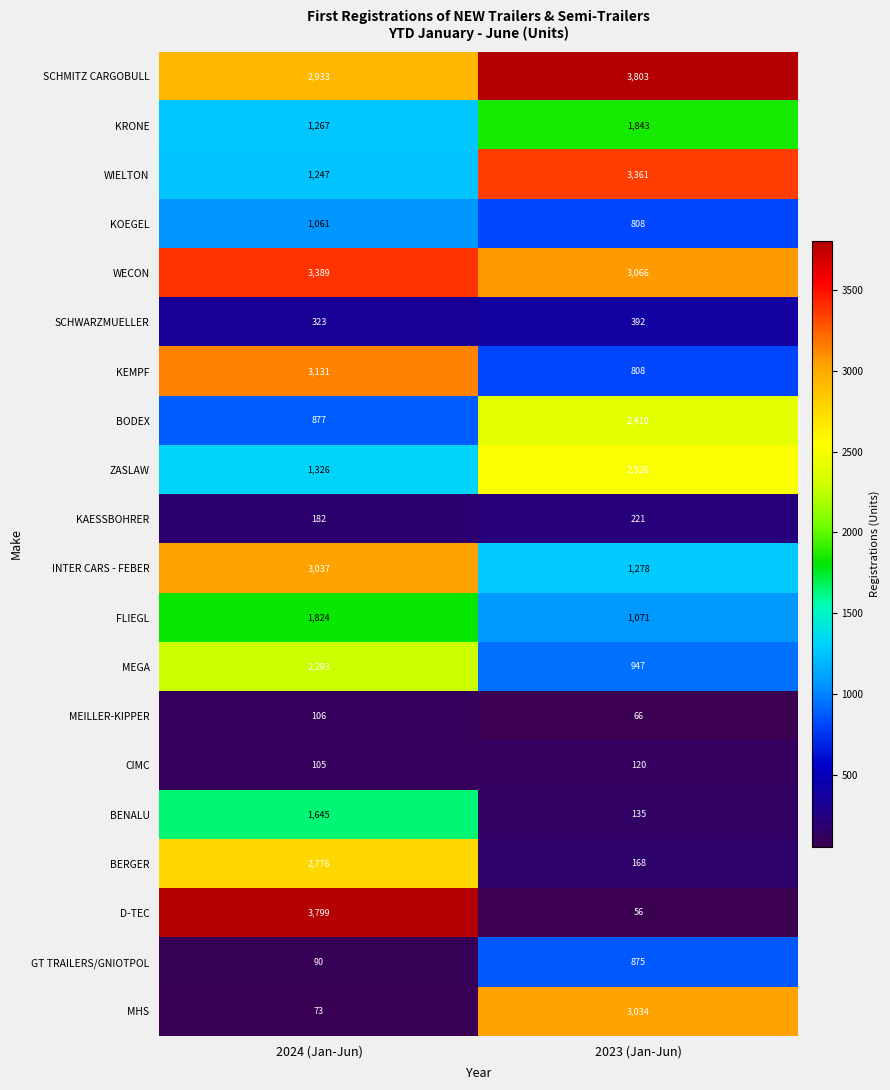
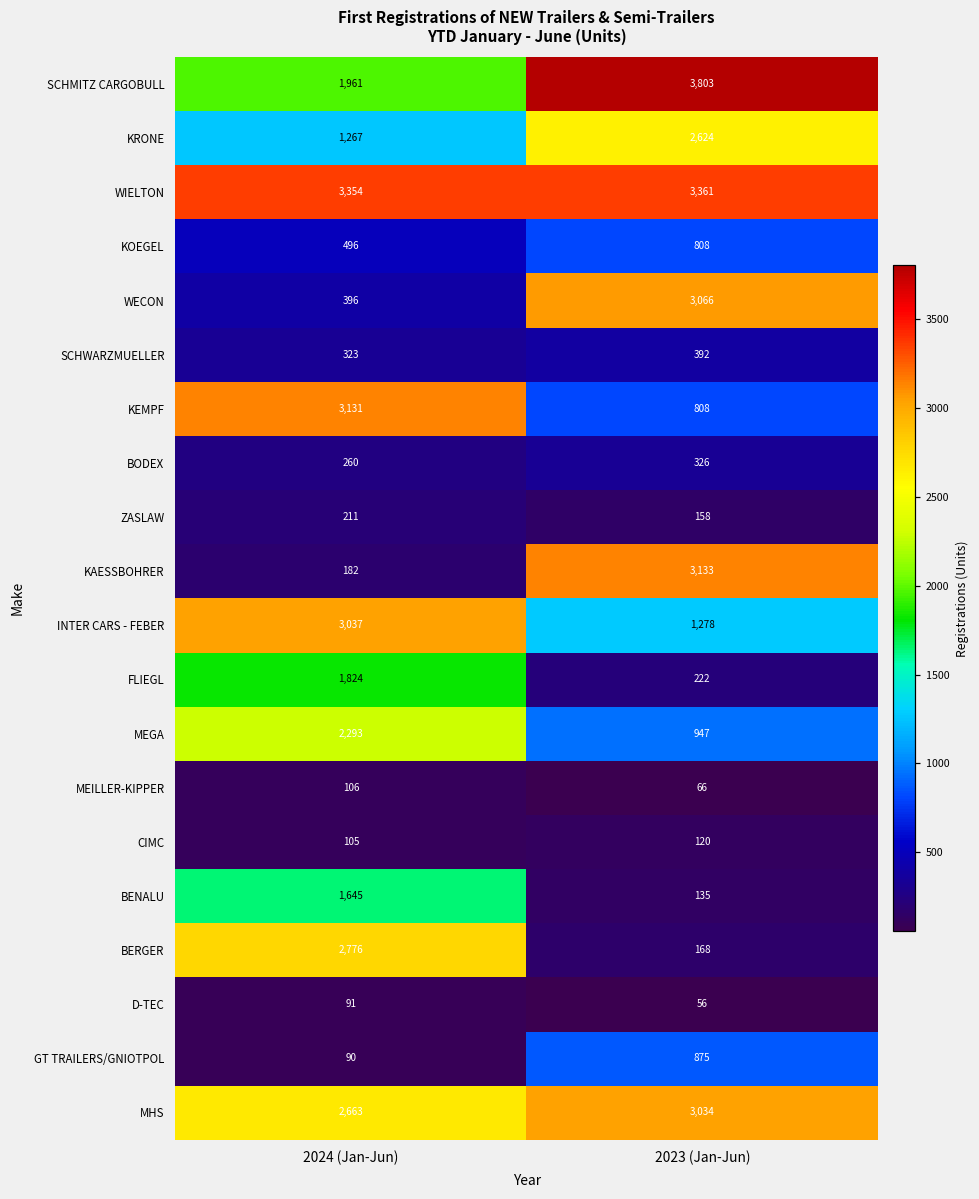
  {
    "SCHMITZ CARGOBULL": {
-     "2024 (Jan-Jun)": "2,933",
+     "2024 (Jan-Jun)": "1,961",
      "2023 (Jan-Jun)": "3,803"
    },
    "KRONE": {
      "2024 (Jan-Jun)": "1,267",
-     "2023 (Jan-Jun)": "1,843"
+     "2023 (Jan-Jun)": "2,624"
    },
    "WIELTON": {
-     "2024 (Jan-Jun)": "1,247",
+     "2024 (Jan-Jun)": "3,354",
      "2023 (Jan-Jun)": "3,361"
    },
    "KOEGEL": {
-     "2024 (Jan-Jun)": "1,061",
+     "2024 (Jan-Jun)": "496",
      "2023 (Jan-Jun)": "808"
    },
    "WECON": {
-     "2024 (Jan-Jun)": "3,389",
+     "2024 (Jan-Jun)": "396",
      "2023 (Jan-Jun)": "3,066"
    },
    "SCHWARZMUELLER": {
      "2024 (Jan-Jun)": "323",
      "2023 (Jan-Jun)": "392"
    },
    "KEMPF": {
      "2024 (Jan-Jun)": "3,131",
      "2023 (Jan-Jun)": "808"
    },
    "BODEX": {
-     "2024 (Jan-Jun)": "877",
-     "2023 (Jan-Jun)": "2,410"
+     "2024 (Jan-Jun)": "260",
+     "2023 (Jan-Jun)": "326"
    },
    "ZASLAW": {
-     "2024 (Jan-Jun)": "1,326",
-     "2023 (Jan-Jun)": "2,526"
+     "2024 (Jan-Jun)": "211",
+     "2023 (Jan-Jun)": "158"
    },
    "KAESSBOHRER": {
      "2024 (Jan-Jun)": "182",
-     "2023 (Jan-Jun)": "221"
+     "2023 (Jan-Jun)": "3,133"
    },
    "INTER CARS - FEBER": {
      "2024 (Jan-Jun)": "3,037",
      "2023 (Jan-Jun)": "1,278"
    },
    "FLIEGL": {
      "2024 (Jan-Jun)": "1,824",
-     "2023 (Jan-Jun)": "1,071"
+     "2023 (Jan-Jun)": "222"
    },
    "MEGA": {
      "2024 (Jan-Jun)": "2,293",
      "2023 (Jan-Jun)": "947"
    },
    "MEILLER-KIPPER": {
      "2024 (Jan-Jun)": "106",
      "2023 (Jan-Jun)": "66"
    },
    "CIMC": {
      "2024 (Jan-Jun)": "105",
      "2023 (Jan-Jun)": "120"
    },
    "BENALU": {
      "2024 (Jan-Jun)": "1,645",
      "2023 (Jan-Jun)": "135"
    },
    "BERGER": {
      "2024 (Jan-Jun)": "2,776",
      "2023 (Jan-Jun)": "168"
    },
    "D-TEC": {
-     "2024 (Jan-Jun)": "3,799",
+     "2024 (Jan-Jun)": "91",
      "2023 (Jan-Jun)": "56"
    },
    "GT TRAILERS/GNIOTPOL": {
      "2024 (Jan-Jun)": "90",
      "2023 (Jan-Jun)": "875"
    },
    "MHS": {
-     "2024 (Jan-Jun)": "73",
+     "2024 (Jan-Jun)": "2,663",
      "2023 (Jan-Jun)": "3,034"
    }
  }
